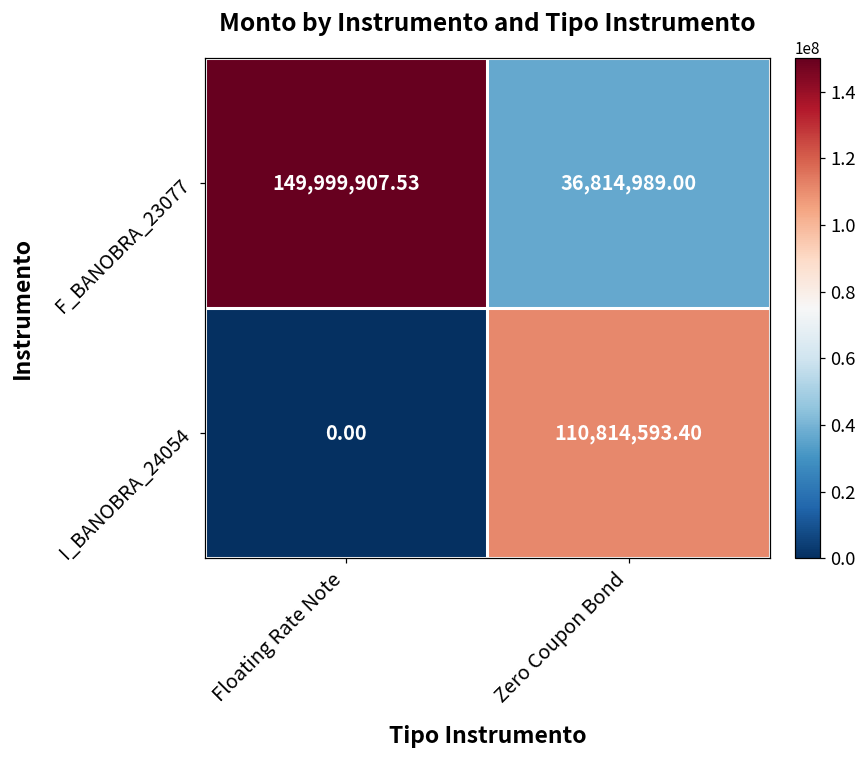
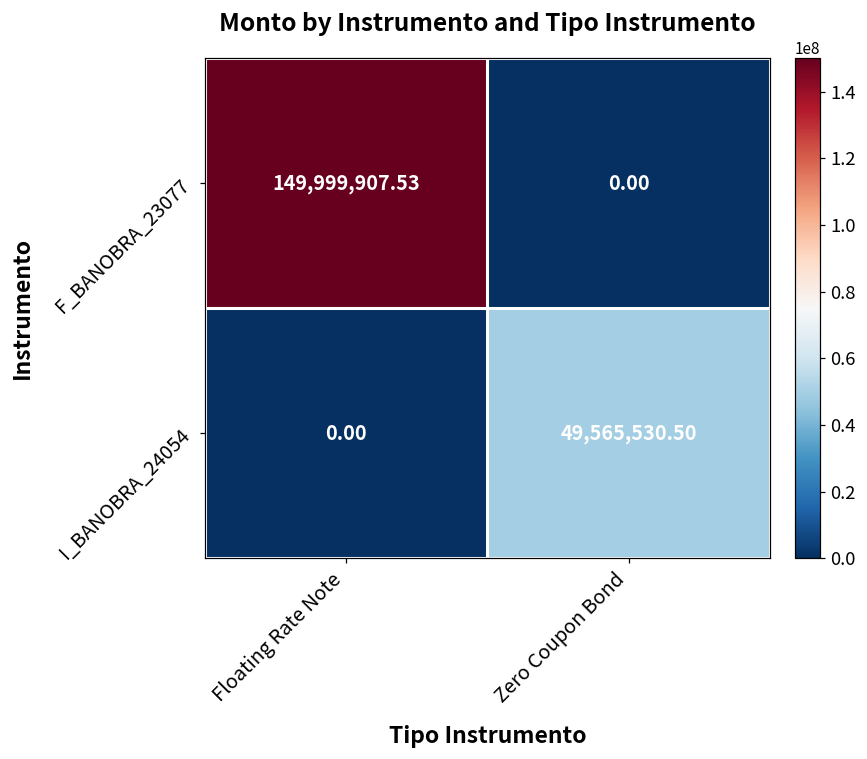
  {
    "F_BANOBRA_23077": {
      "Floating Rate Note": "149,999,907.53",
-     "Zero Coupon Bond": "36,814,989.00"
+     "Zero Coupon Bond": "0.00"
    },
    "I_BANOBRA_24054": {
      "Floating Rate Note": "0.00",
-     "Zero Coupon Bond": "110,814,593.40"
+     "Zero Coupon Bond": "49,565,530.50"
    }
  }
